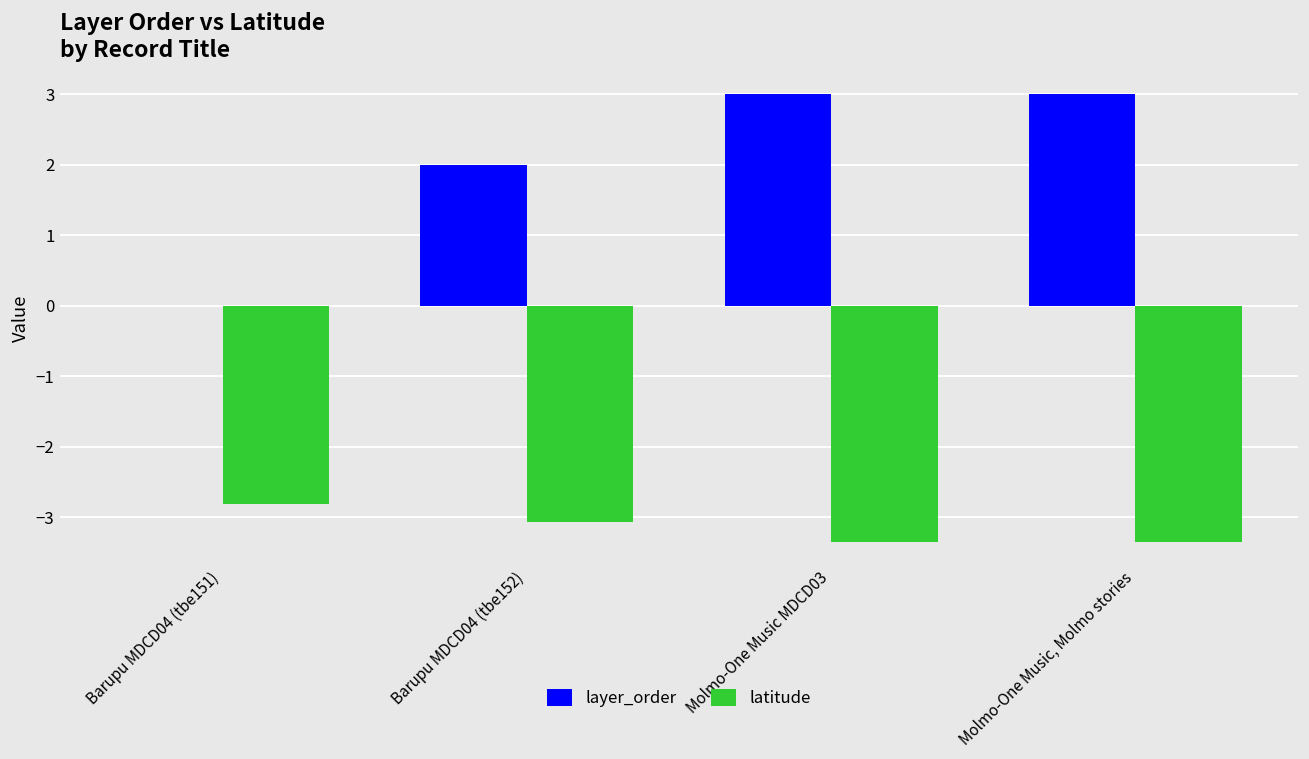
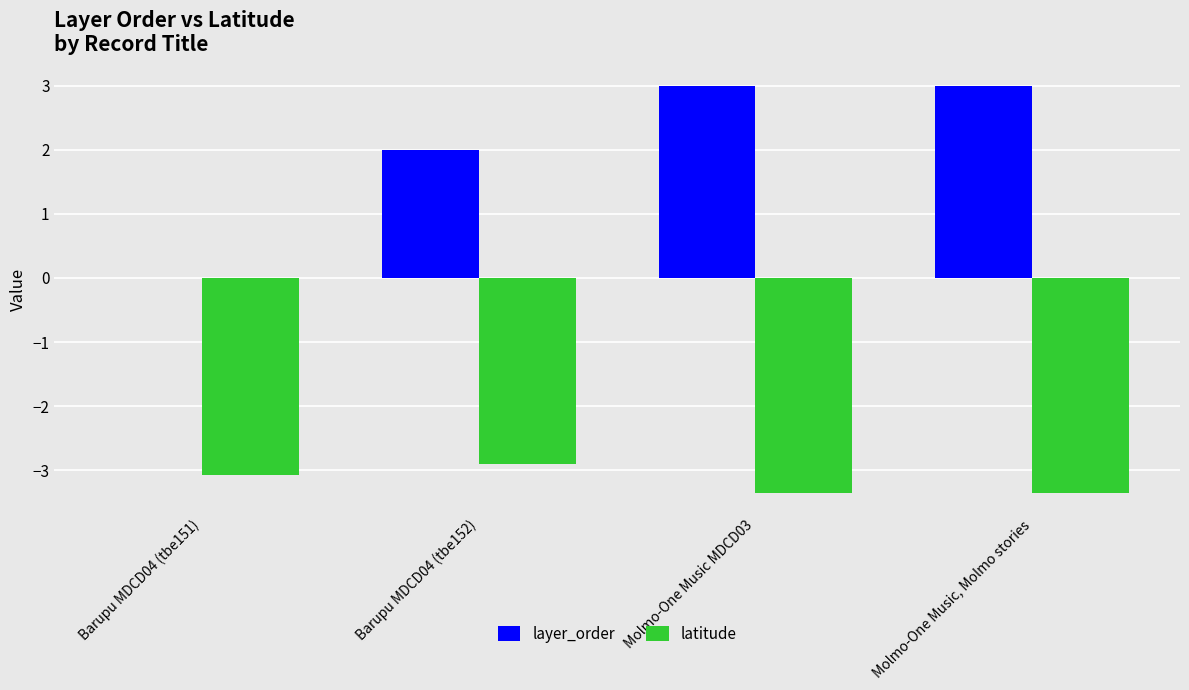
  {
    "layer_order": {
      "Barupu MDCD04 (tbe151)": 0.0,
      "Barupu MDCD04 (tbe152)": 2.0,
      "Molmo-One Music MDCD03": 3.0,
      "Molmo-One Music, Molmo stories": 3.0
    },
    "latitude": {
-     "Barupu MDCD04 (tbe151)": -2.8,
-     "Barupu MDCD04 (tbe152)": -3.1,
+     "Barupu MDCD04 (tbe151)": -3.1,
+     "Barupu MDCD04 (tbe152)": -2.9,
      "Molmo-One Music MDCD03": -3.4,
      "Molmo-One Music, Molmo stories": -3.4
    }
  }
